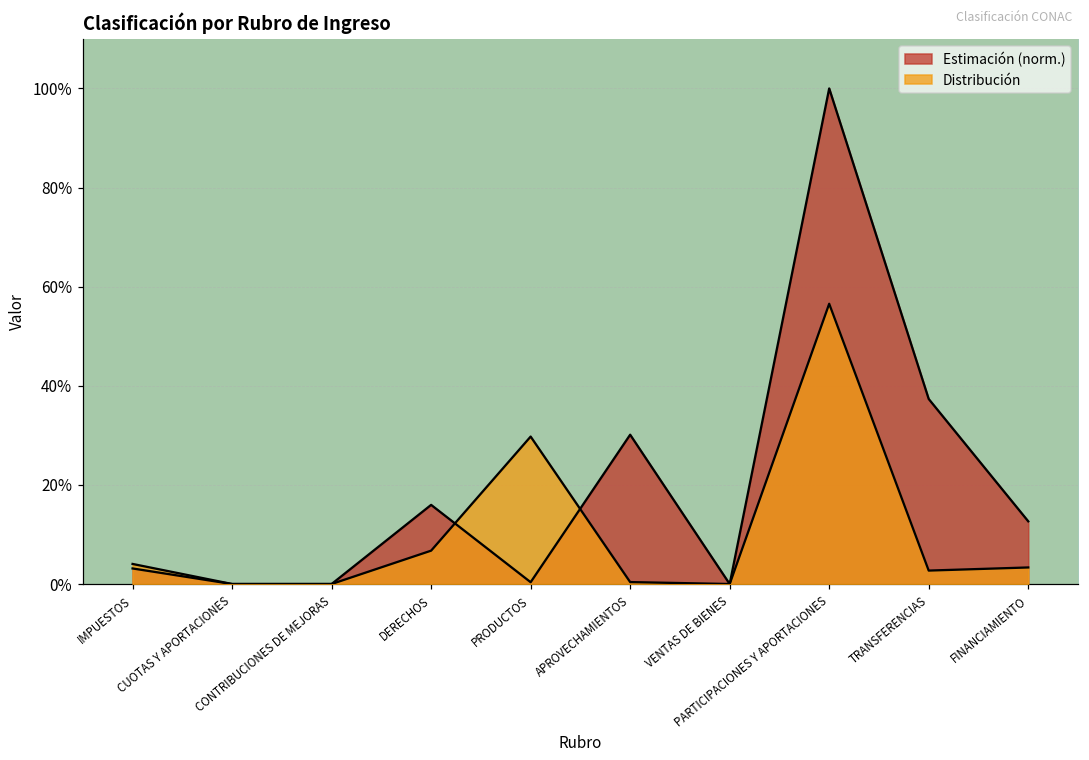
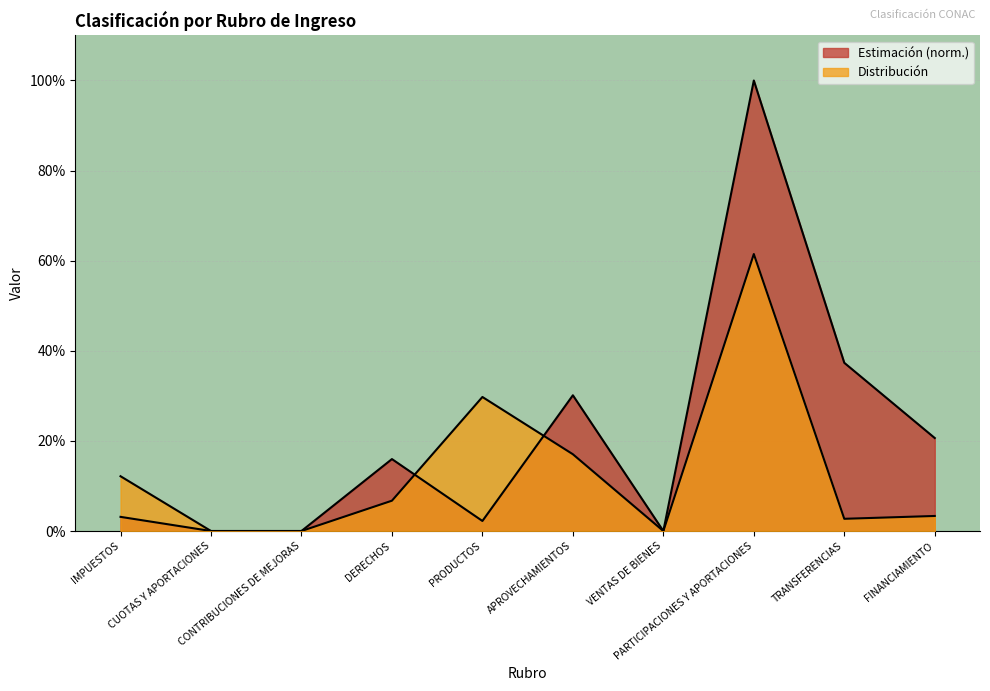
  {
    "Estimación (norm.)": {
      "IMPUESTOS": "3%",
      "DERECHOS": "16%",
-     "PRODUCTOS": "0%",
+     "PRODUCTOS": "2%",
      "APROVECHAMIENTOS": "30%",
      "PARTICIPACIONES Y APORTACIONES": "100%",
      "TRANSFERENCIAS": "37%",
-     "FINANCIAMIENTO": "13%"
+     "FINANCIAMIENTO": "21%"
    },
    "Distribución": {
-     "IMPUESTOS": "4%",
+     "IMPUESTOS": "12%",
      "DERECHOS": "7%",
      "PRODUCTOS": "30%",
-     "APROVECHAMIENTOS": "0%",
-     "PARTICIPACIONES Y APORTACIONES": "57%",
+     "APROVECHAMIENTOS": "17%",
+     "PARTICIPACIONES Y APORTACIONES": "61%",
      "TRANSFERENCIAS": "3%",
      "FINANCIAMIENTO": "3%"
    }
  }
